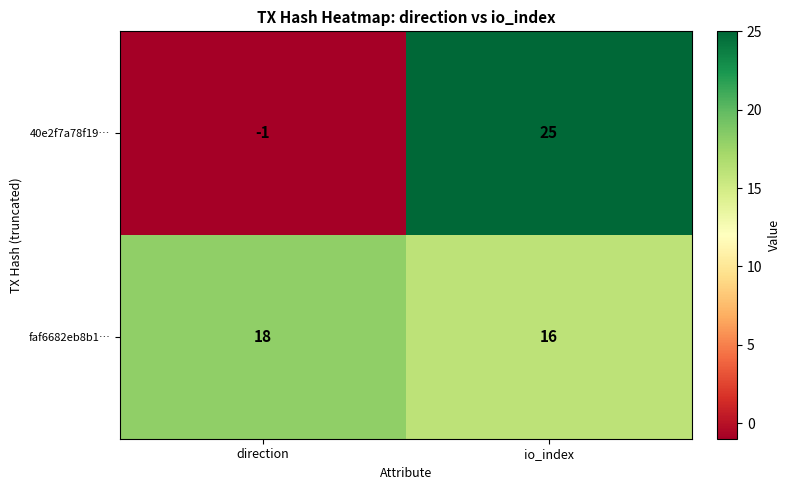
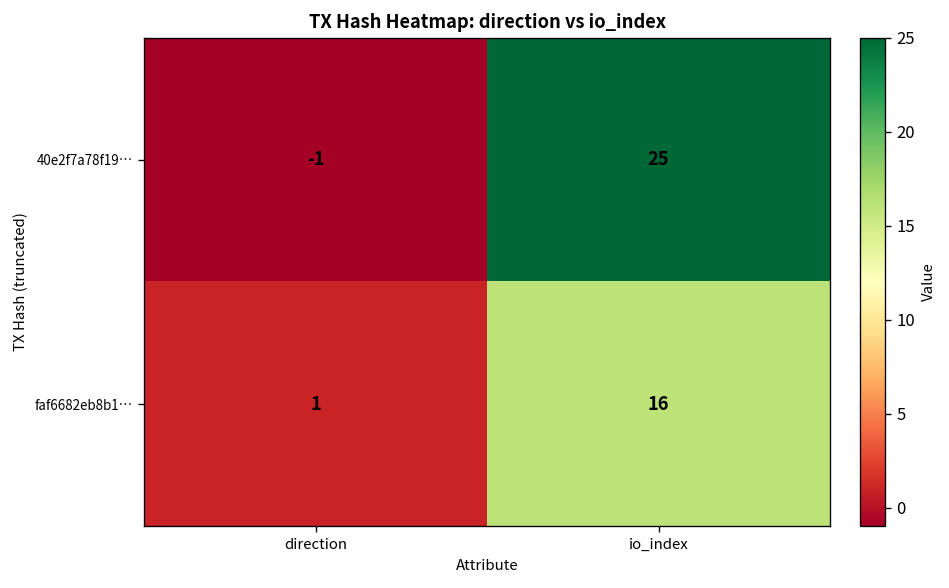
  {
    "40e2f7a78f19…": {
      "direction": -1,
      "io_index": 25
    },
    "faf6682eb8b1…": {
-     "direction": 18,
+     "direction": 1,
      "io_index": 16
    }
  }
